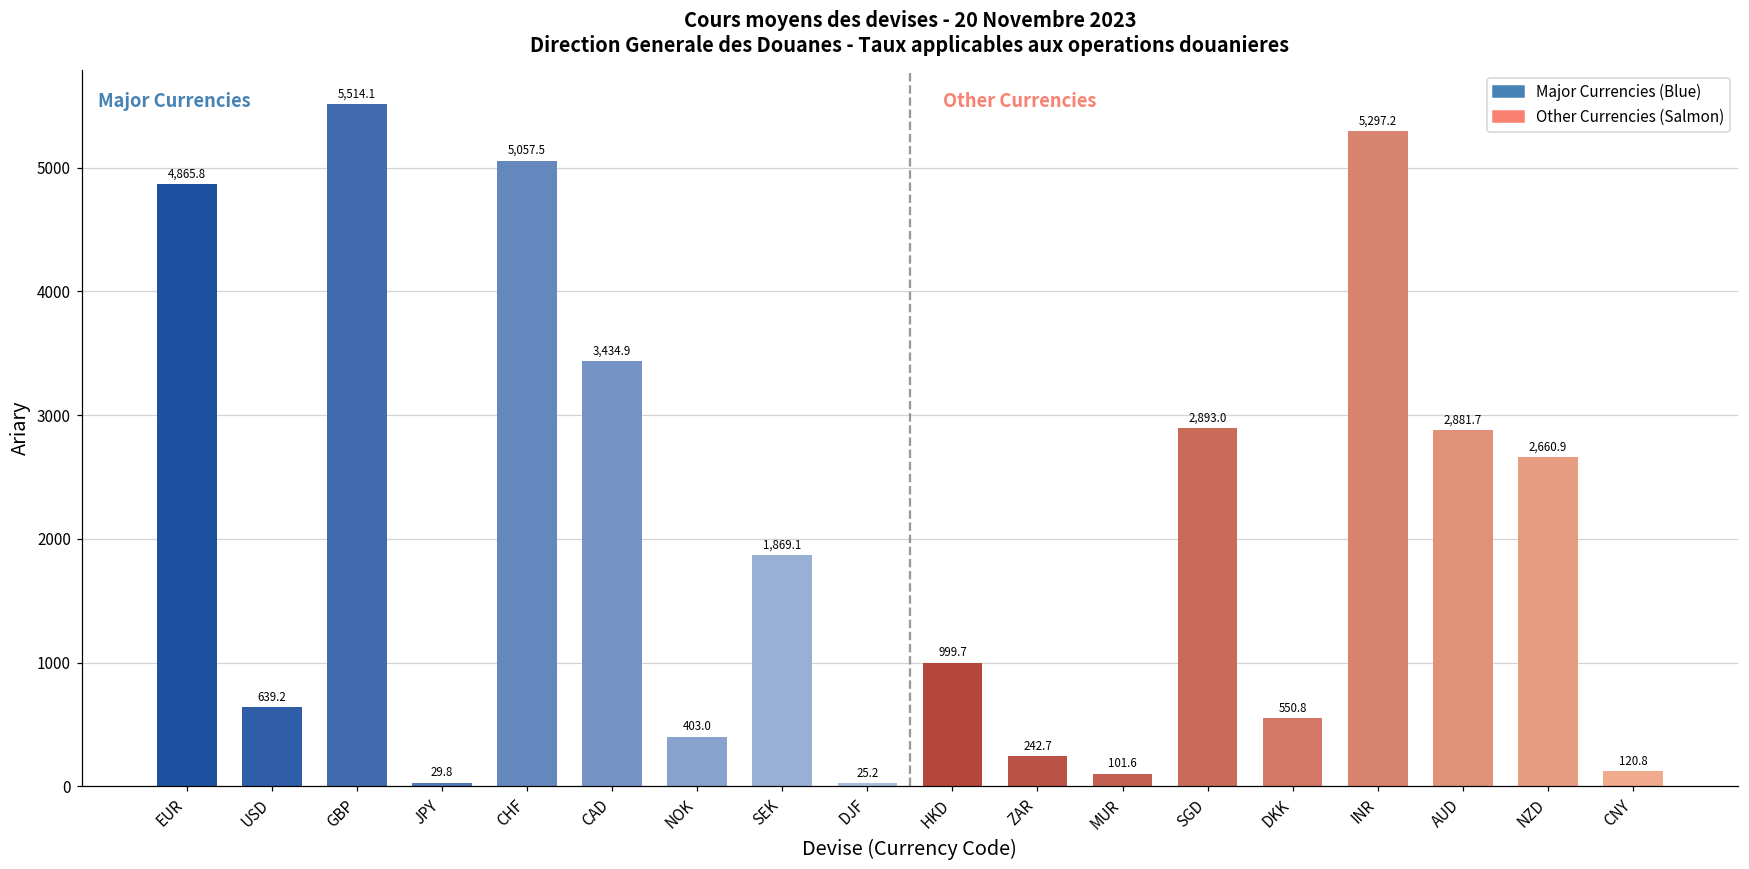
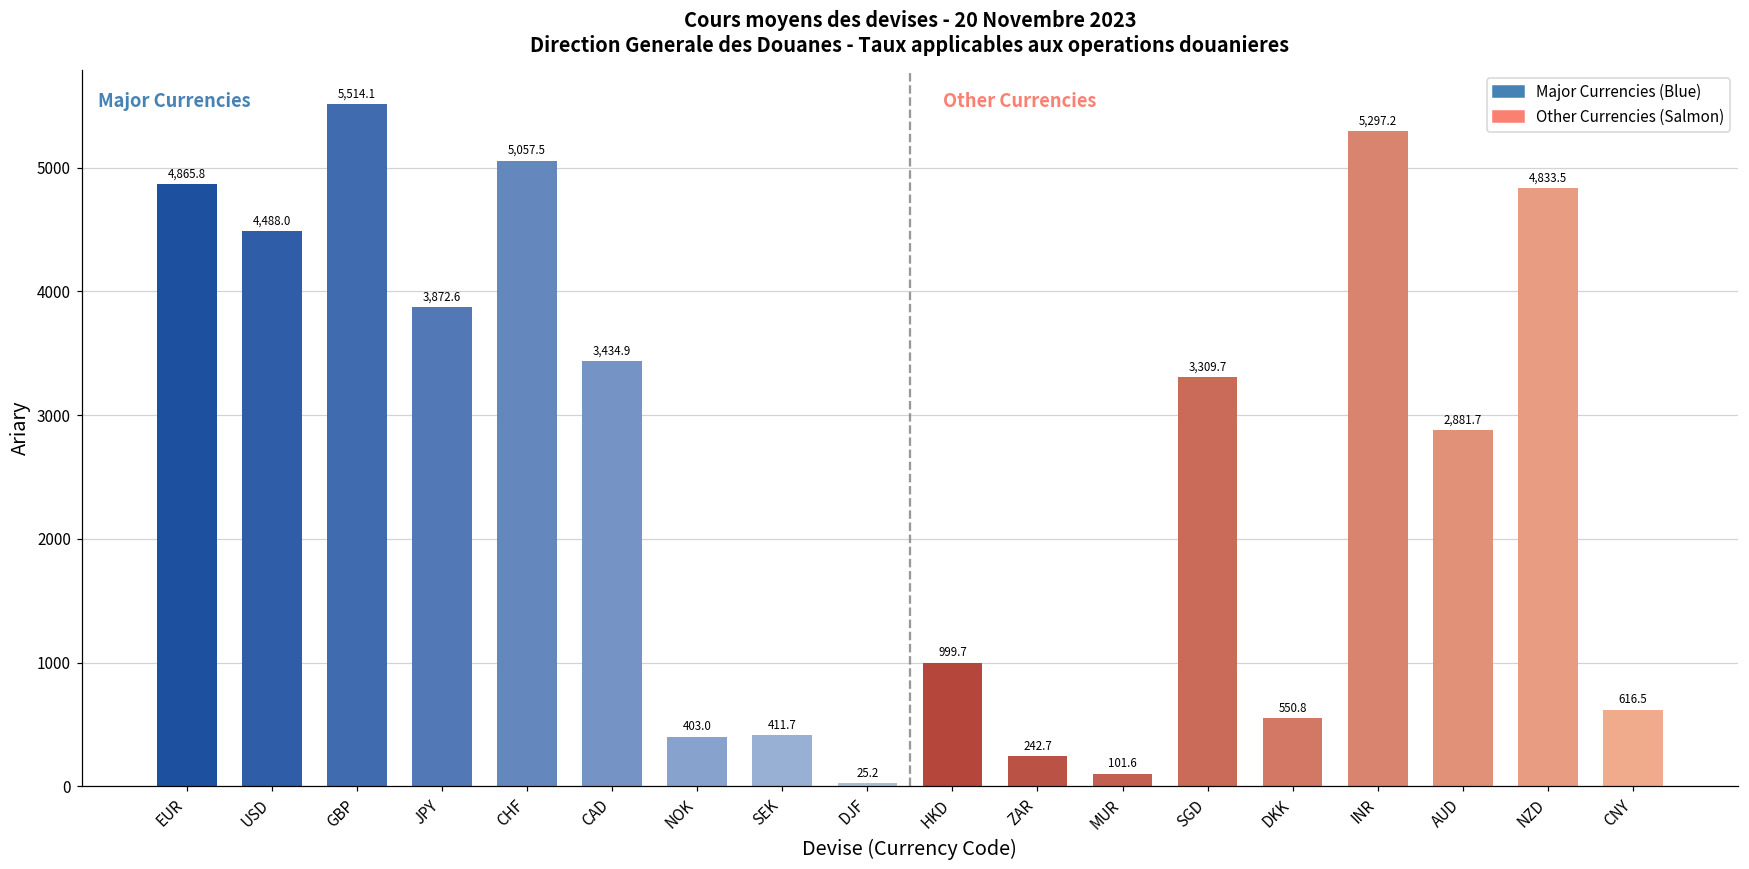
  {
    "EUR": "4,865.8",
-   "USD": "639.2",
+   "USD": "4,488.0",
    "GBP": "5,514.1",
-   "JPY": "29.8",
+   "JPY": "3,872.6",
    "CHF": "5,057.5",
    "CAD": "3,434.9",
    "NOK": "403.0",
-   "SEK": "1,869.1",
+   "SEK": "411.7",
    "DJF": "25.2",
    "HKD": "999.7",
    "ZAR": "242.7",
    "MUR": "101.6",
-   "SGD": "2,893.0",
+   "SGD": "3,309.7",
    "DKK": "550.8",
    "INR": "5,297.2",
    "AUD": "2,881.7",
-   "NZD": "2,660.9",
-   "CNY": "120.8"
+   "NZD": "4,833.5",
+   "CNY": "616.5"
  }
